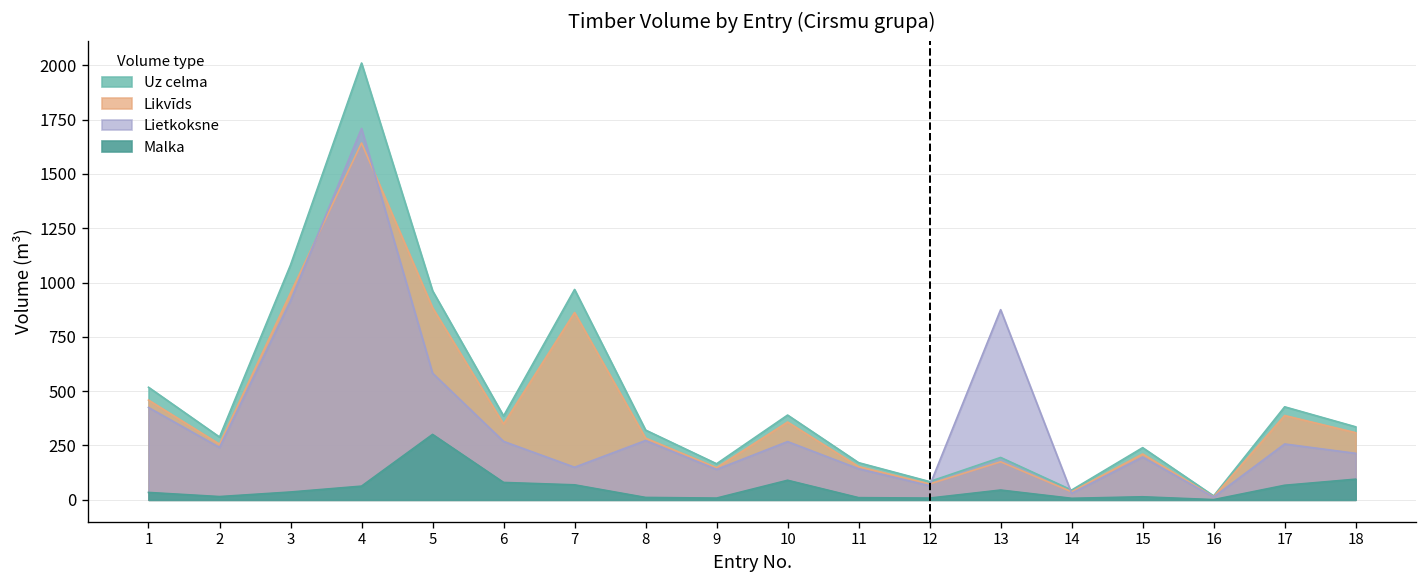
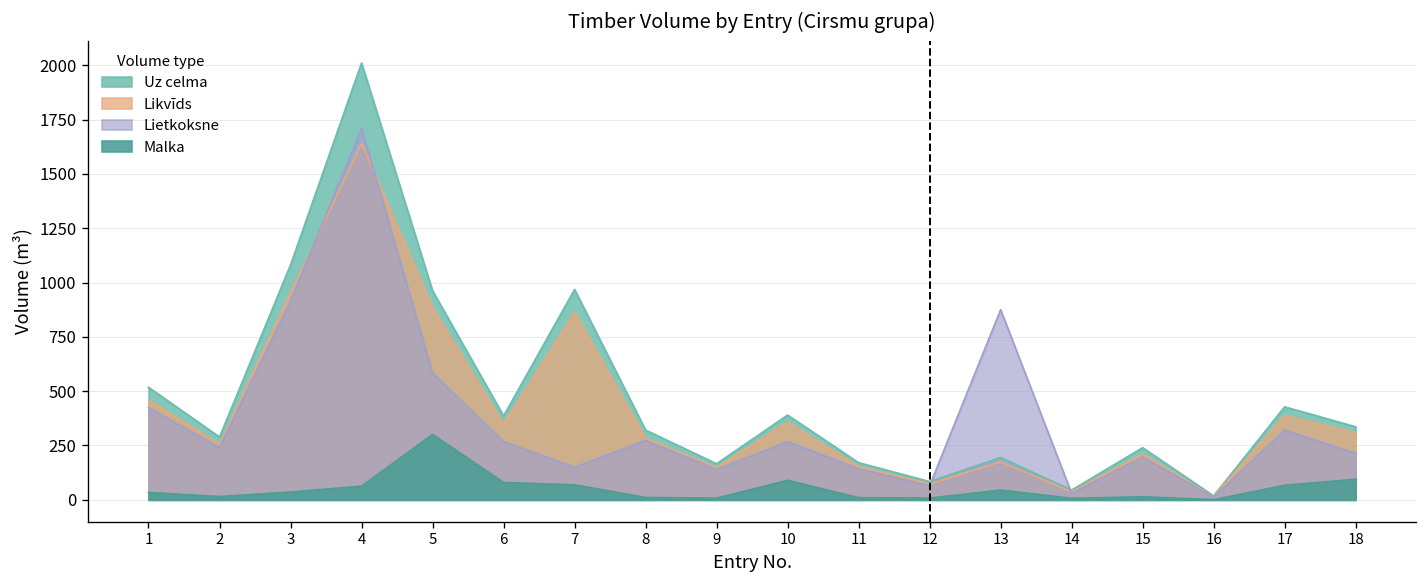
  {
    "Likvīds": {
      "1": 460,
      "2": 260,
      "3": 950,
      "4": 1640,
      "5": 880,
      "6": 350,
      "7": 860,
      "10": 360,
      "13": 180,
      "17": 390,
      "18": 310
    },
    "Lietkoksne": {
      "1": 430,
      "2": 240,
      "3": 920,
      "4": 1710,
      "5": 580,
      "6": 270,
      "7": 150,
      "10": 270,
      "13": 880,
-     "17": 260,
+     "17": 320,
      "18": 210
    }
  }
